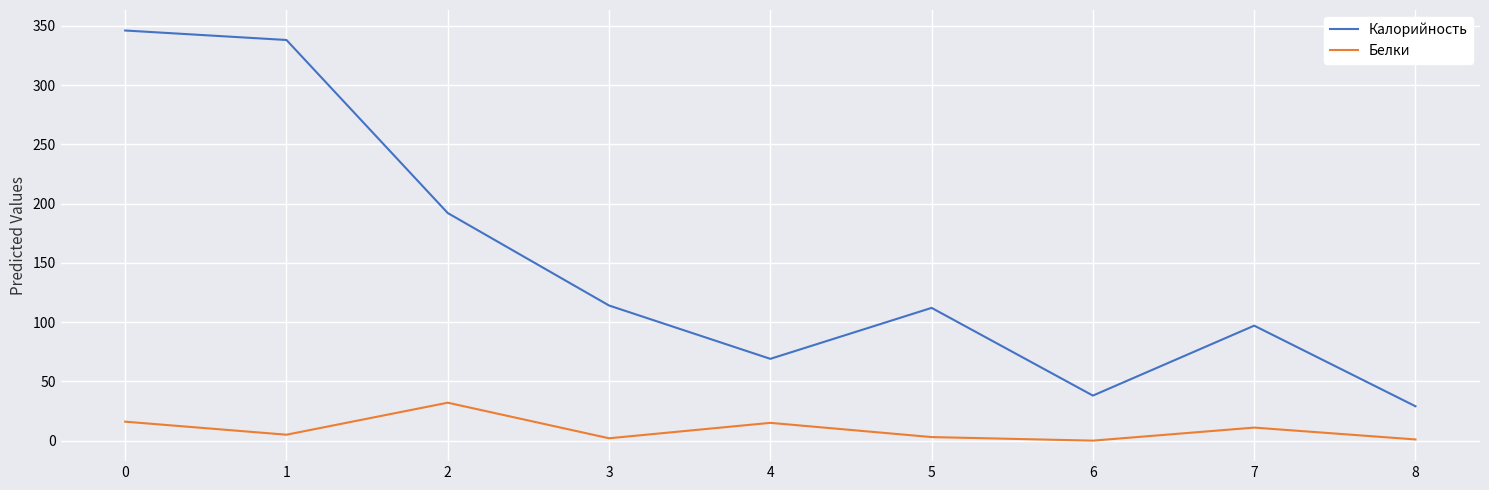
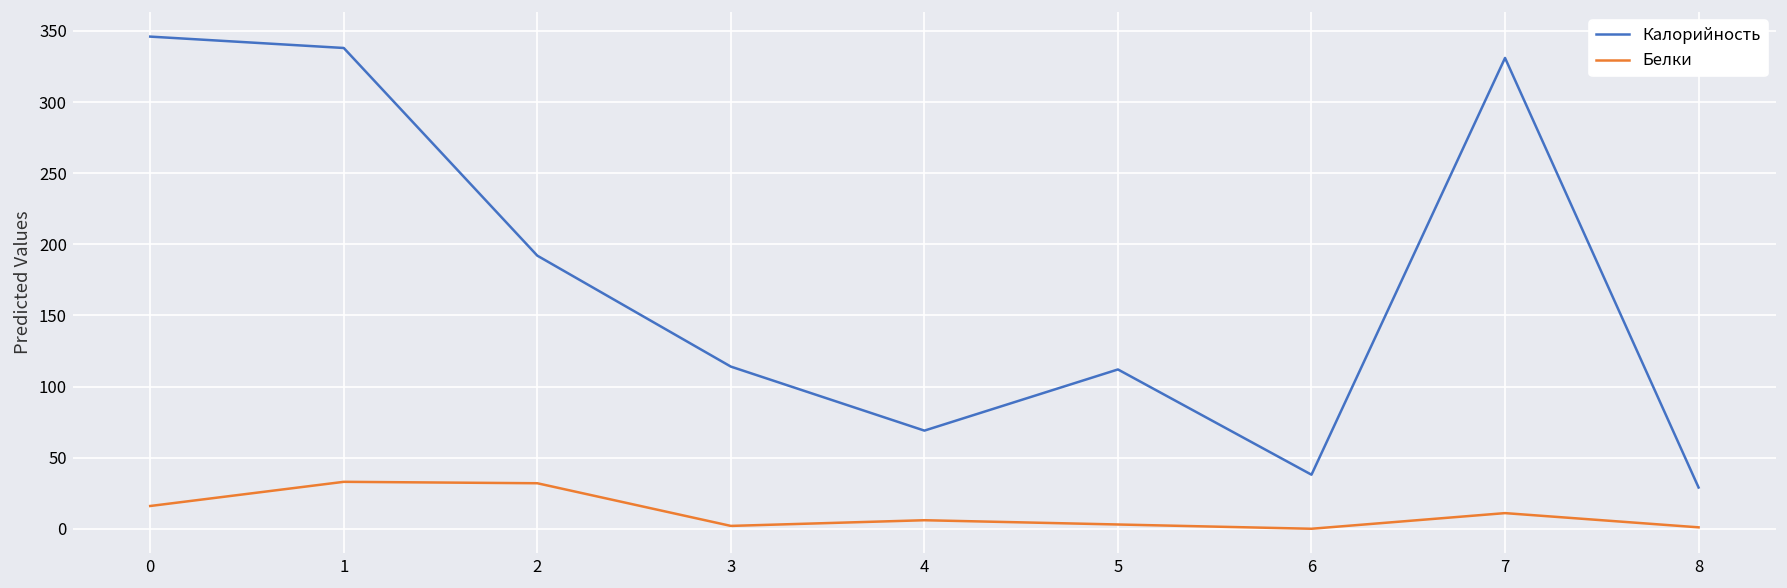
  {
    "Калорийность": {
      "0": 346,
      "1": 338,
      "2": 192,
      "3": 114,
      "4": 69,
      "5": 112,
      "6": 38,
-     "7": 97,
+     "7": 331,
      "8": 29
    },
    "Белки": {
      "0": 16,
-     "1": 5,
+     "1": 33,
      "2": 32,
      "3": 2,
-     "4": 15,
+     "4": 6,
      "5": 3,
      "6": 0,
      "7": 11,
      "8": 1
    }
  }
